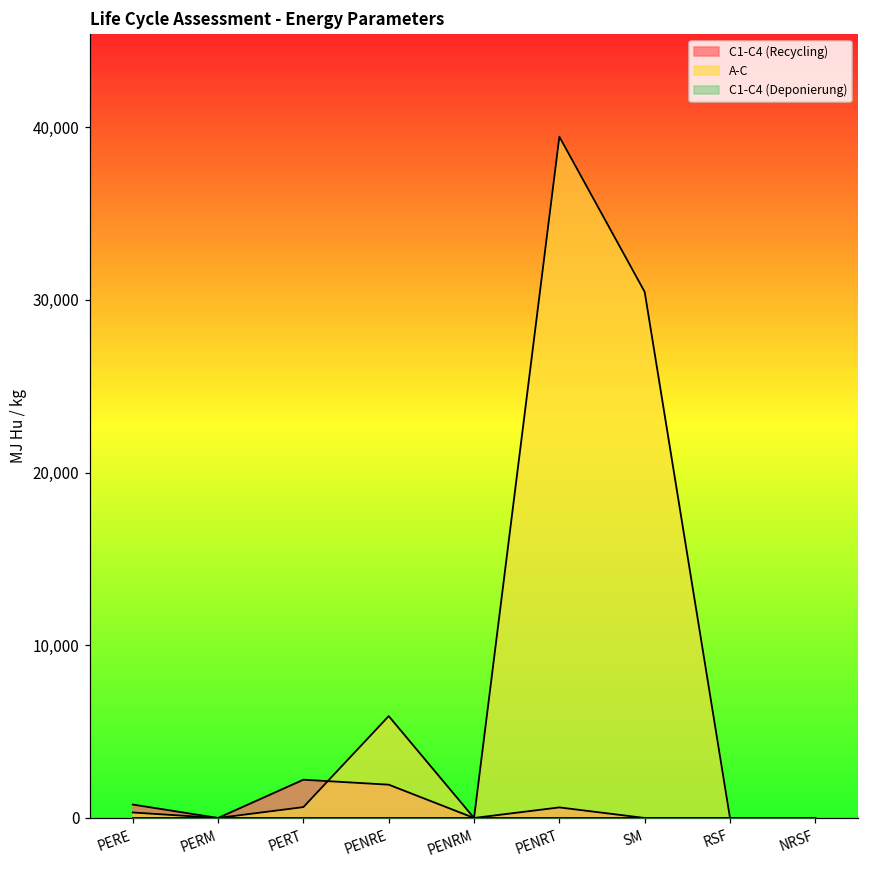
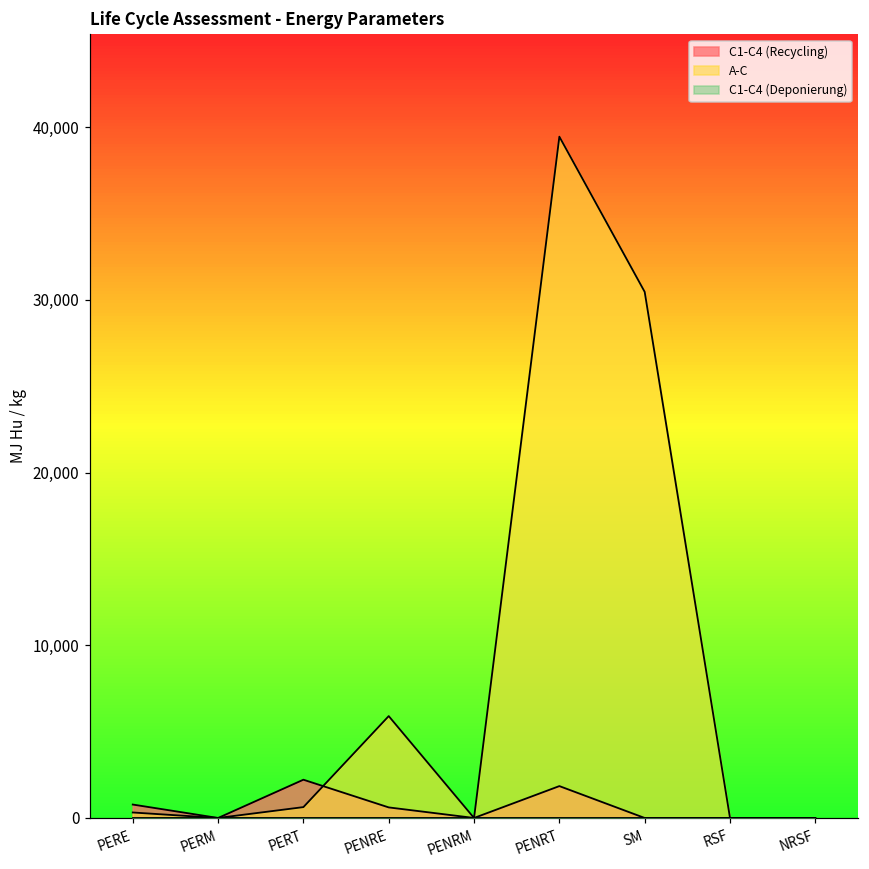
  {
    "C1-C4 (Recycling)": {
      "PERE": "800",
      "PERT": "2,200",
-     "PENRE": "1,900",
-     "PENRT": "600"
+     "PENRE": "600",
+     "PENRT": "1,800"
    },
    "A-C": {
      "PERE": "300",
      "PERT": "600",
      "PENRE": "5,900",
      "PENRT": "39,500",
      "SM": "30,500"
    },
    "C1-C4 (Deponierung)": {
      "PERE": "0",
      "PERT": "0",
      "PENRE": "0",
      "PENRT": "0"
    }
  }
